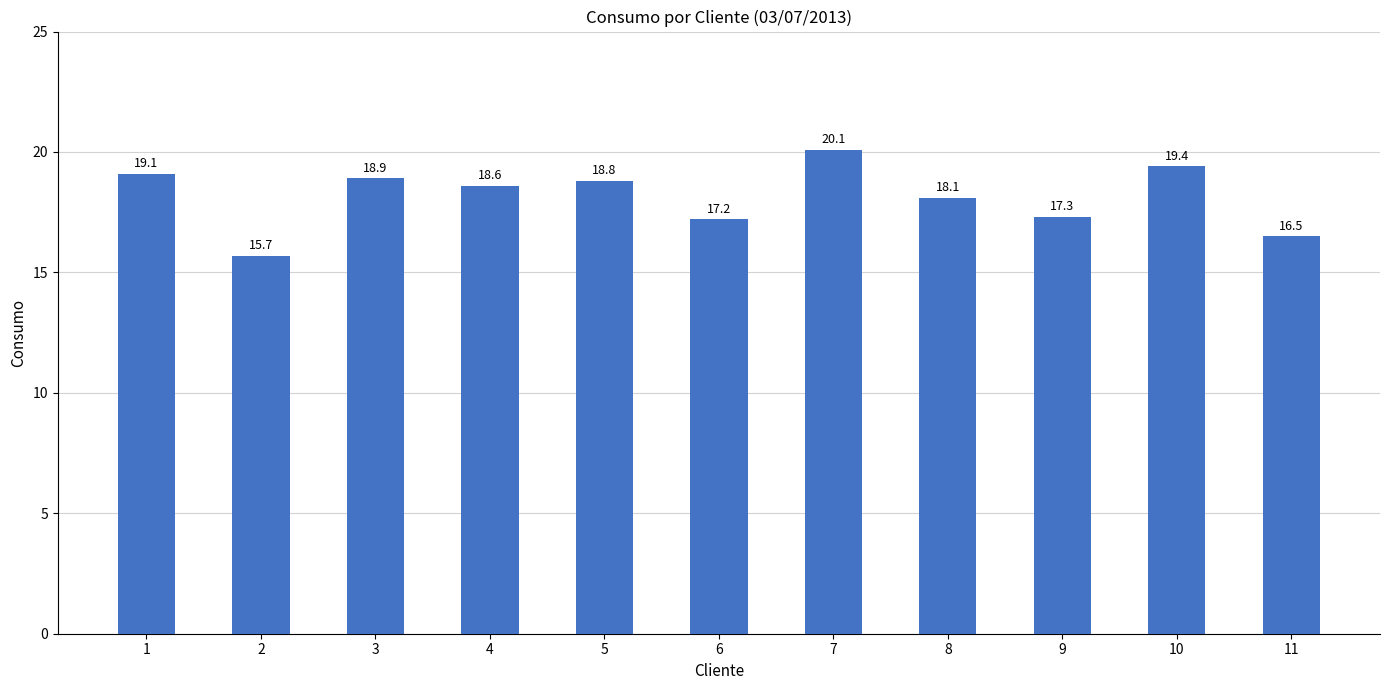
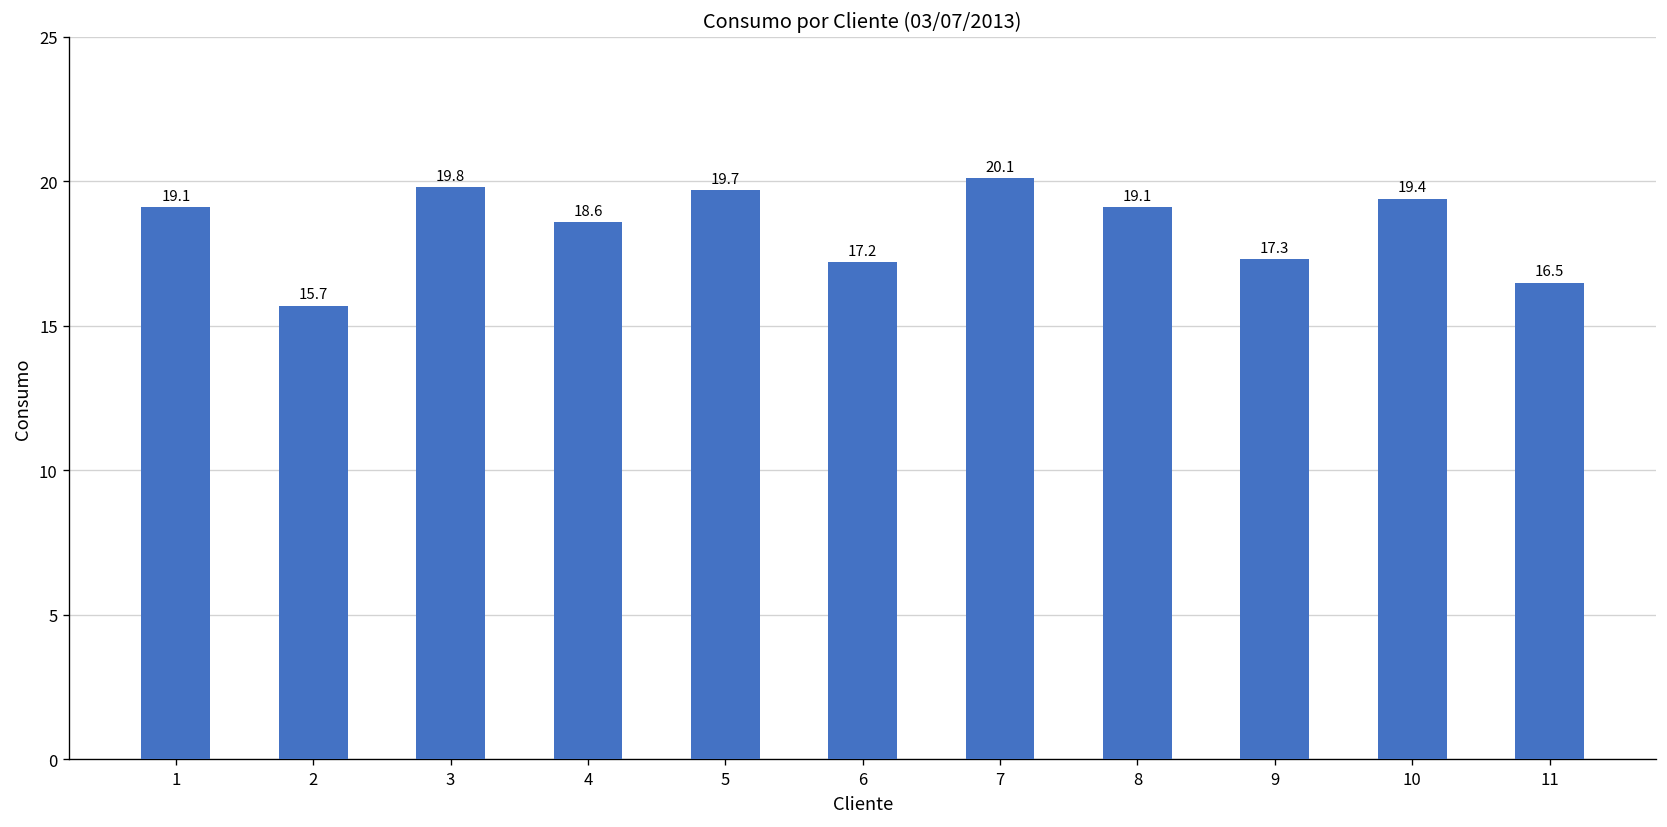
  {
    "1": 19.1,
    "2": 15.7,
-   "3": 18.9,
+   "3": 19.8,
    "4": 18.6,
-   "5": 18.8,
+   "5": 19.7,
    "6": 17.2,
    "7": 20.1,
-   "8": 18.1,
+   "8": 19.1,
    "9": 17.3,
    "10": 19.4,
    "11": 16.5
  }
